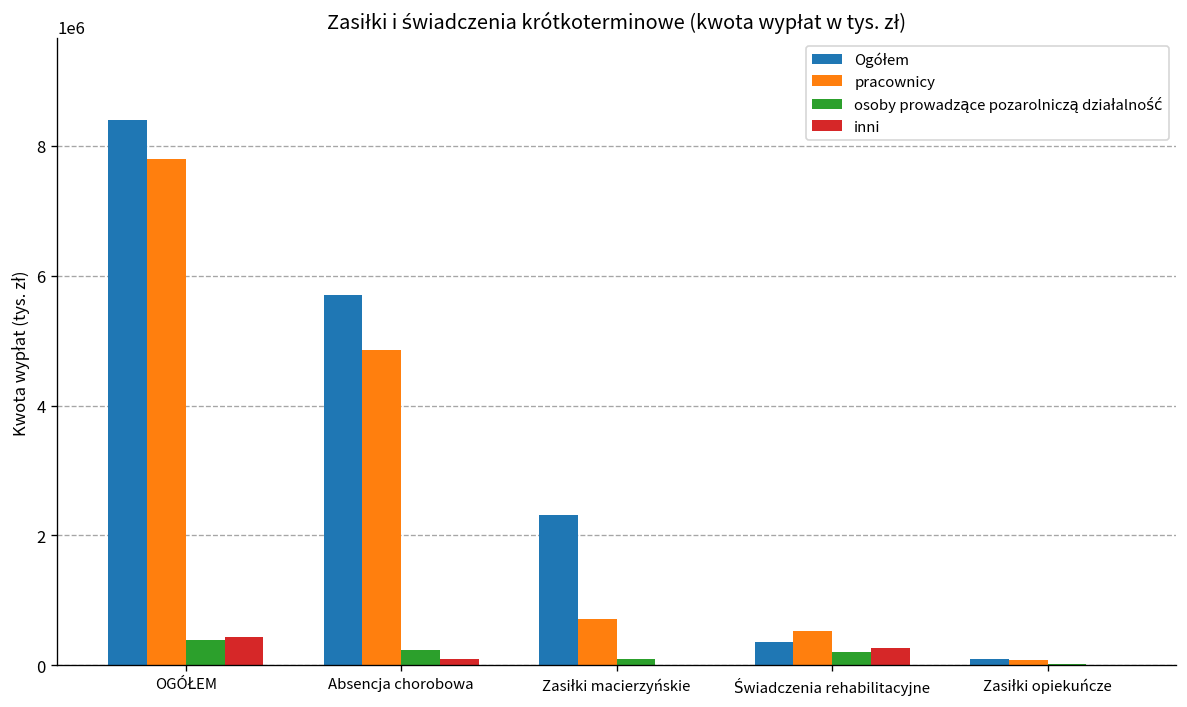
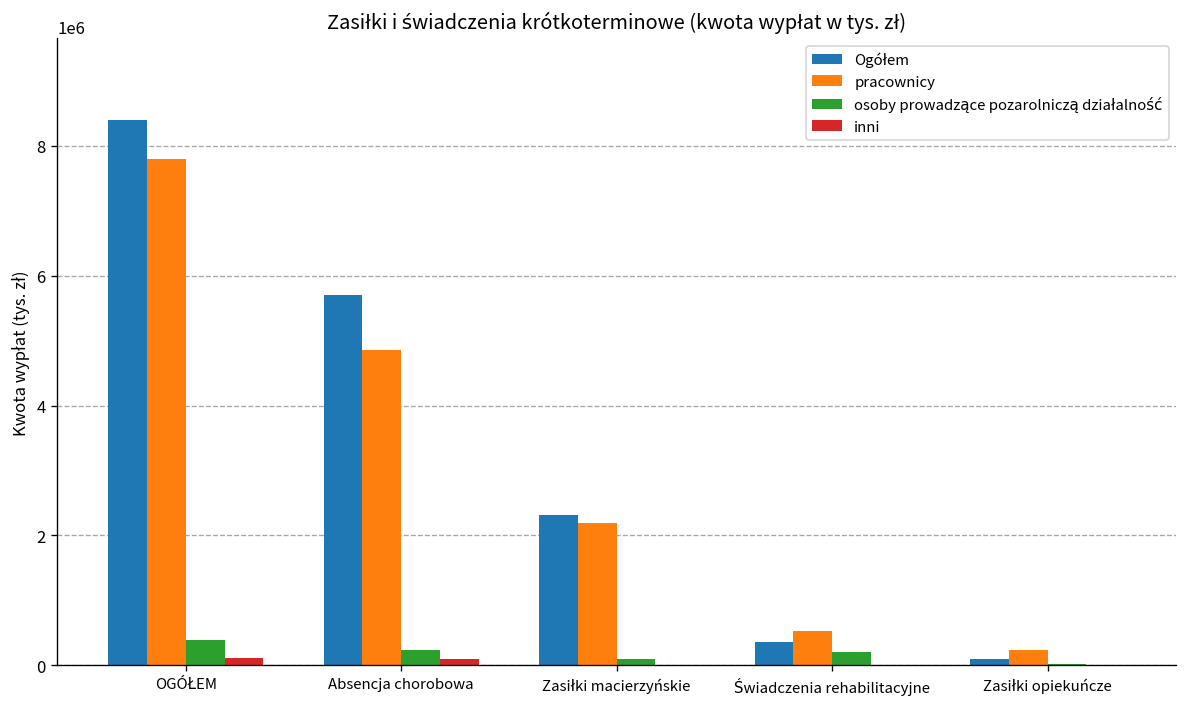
  {
    "Ogółem": {
      "OGÓŁEM": 8400000,
      "Absencja chorobowa": 5700000,
      "Zasiłki macierzyńskie": 2300000,
      "Świadczenia rehabilitacyjne": 400000,
      "Zasiłki opiekuńcze": 100000
    },
    "pracownicy": {
      "OGÓŁEM": 7800000,
      "Absencja chorobowa": 4900000,
-     "Zasiłki macierzyńskie": 700000,
+     "Zasiłki macierzyńskie": 2200000,
      "Świadczenia rehabilitacyjne": 500000,
-     "Zasiłki opiekuńcze": 100000
+     "Zasiłki opiekuńcze": 200000
    },
    "osoby prowadzące pozarolniczą działalność": {
      "OGÓŁEM": 400000,
      "Absencja chorobowa": 200000,
      "Zasiłki macierzyńskie": 100000,
      "Świadczenia rehabilitacyjne": 200000
    },
    "inni": {
-     "OGÓŁEM": 400000,
+     "OGÓŁEM": 100000,
      "Absencja chorobowa": 100000,
-     "Świadczenia rehabilitacyjne": 300000
+     "Świadczenia rehabilitacyjne": 0
    }
  }
